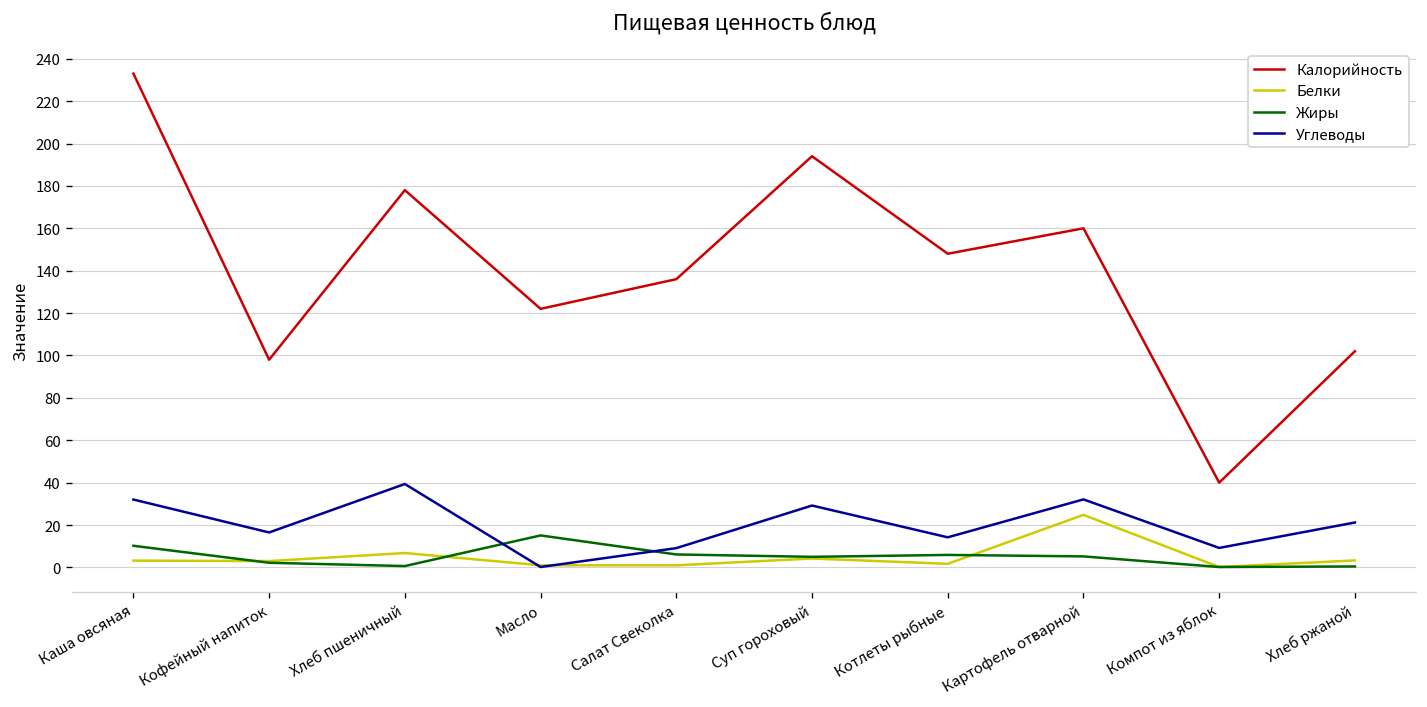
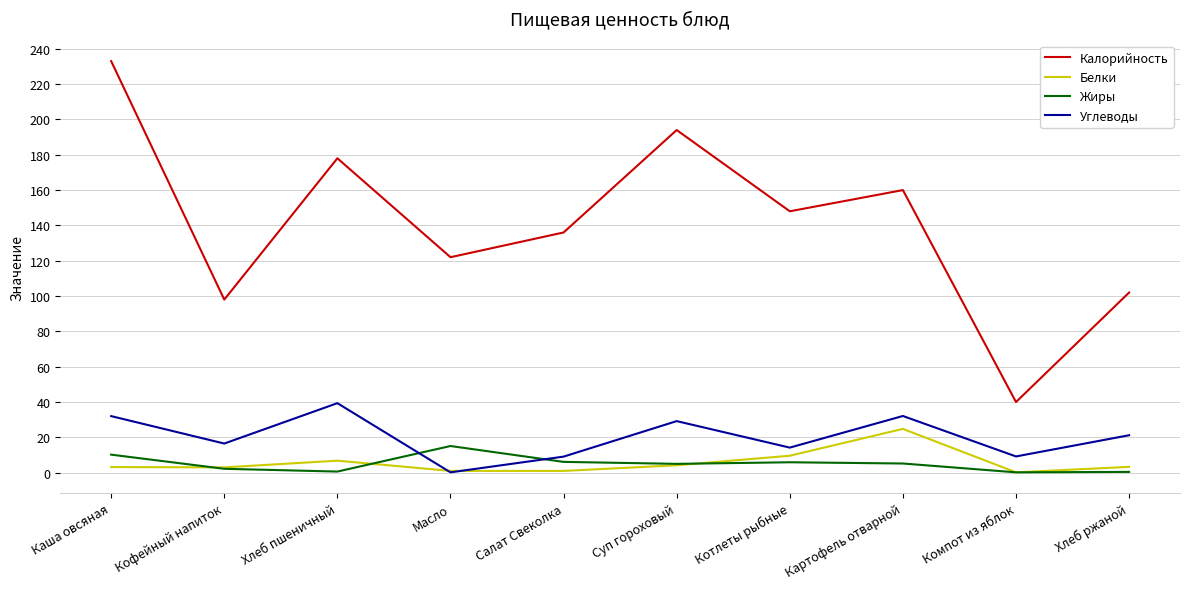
  {
    "Калорийность": {
      "Каша овсяная": 233,
      "Кофейный напиток": 98,
      "Хлеб пшеничный": 178,
      "Масло": 122,
      "Салат Свеколка": 136,
      "Суп гороховый": 194,
      "Котлеты рыбные": 148,
      "Картофель отварной": 160,
      "Компот из яблок": 40,
      "Хлеб ржаной": 102
    },
    "Белки": {
      "Каша овсяная": 3,
      "Хлеб пшеничный": 7,
      "Салат Свеколка": 1,
-     "Котлеты рыбные": 2,
+     "Котлеты рыбные": 10,
      "Картофель отварной": 25,
      "Хлеб ржаной": 3
    },
    "Жиры": {
      "Каша овсяная": 10,
      "Хлеб пшеничный": 1,
      "Масло": 15,
      "Салат Свеколка": 6,
      "Котлеты рыбные": 6,
      "Картофель отварной": 5,
      "Хлеб ржаной": 0
    },
    "Углеводы": {
      "Каша овсяная": 32,
      "Кофейный напиток": 17,
      "Хлеб пшеничный": 39,
      "Салат Свеколка": 9,
      "Суп гороховый": 29,
      "Котлеты рыбные": 14,
      "Картофель отварной": 32,
      "Компот из яблок": 9,
      "Хлеб ржаной": 21
    }
  }
